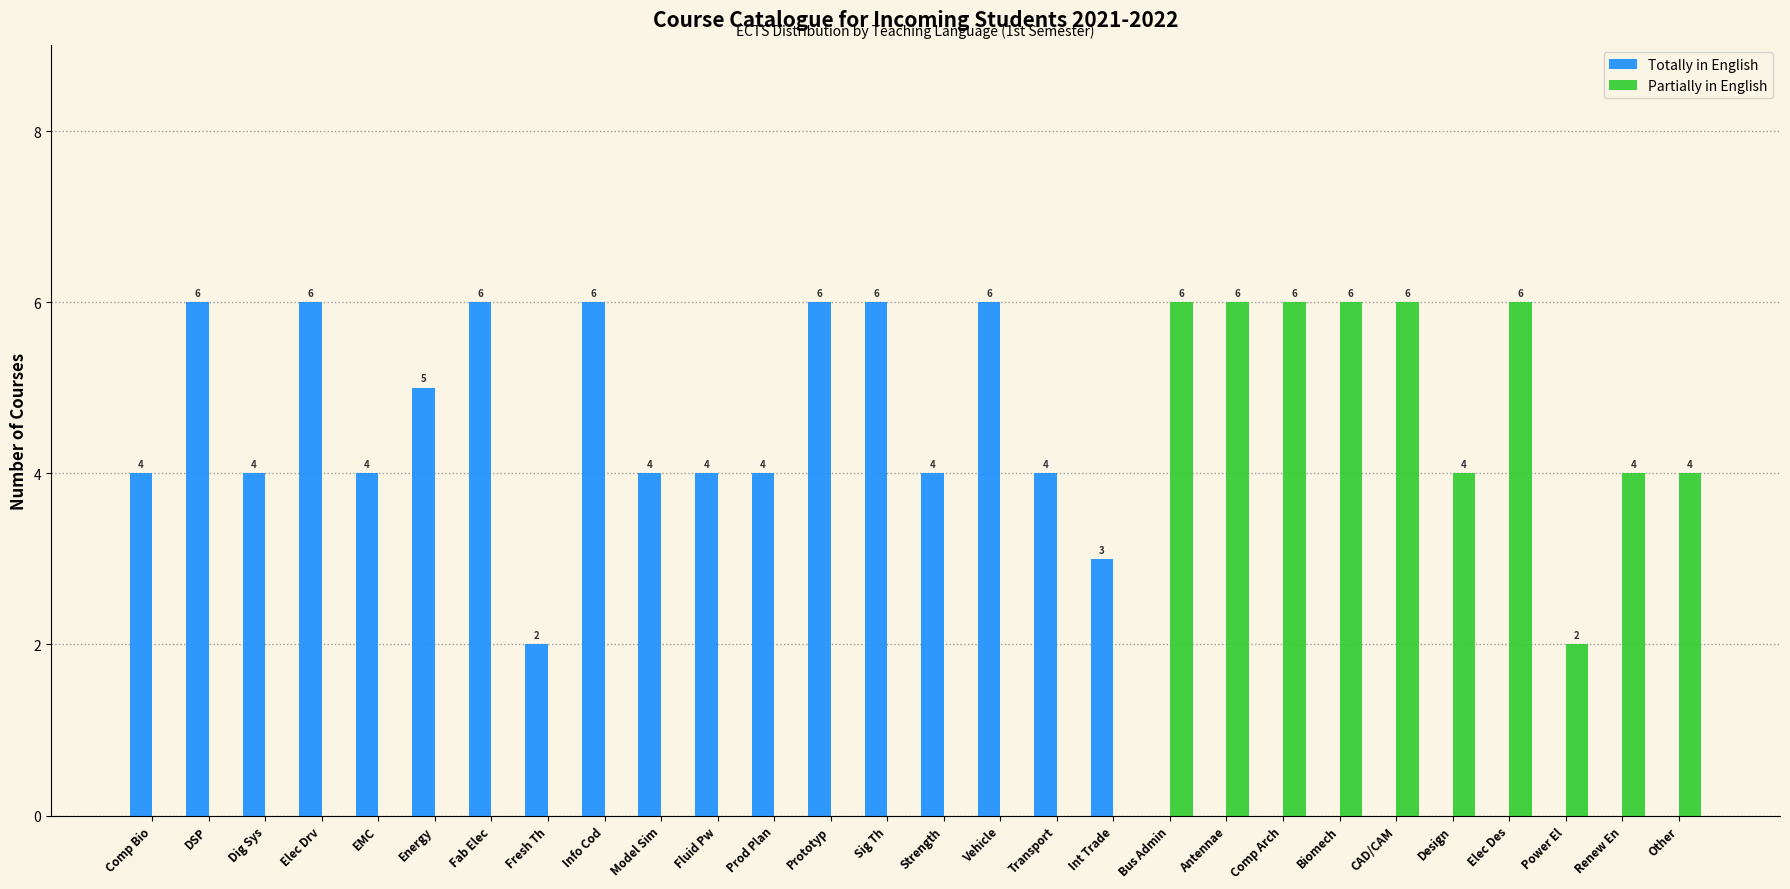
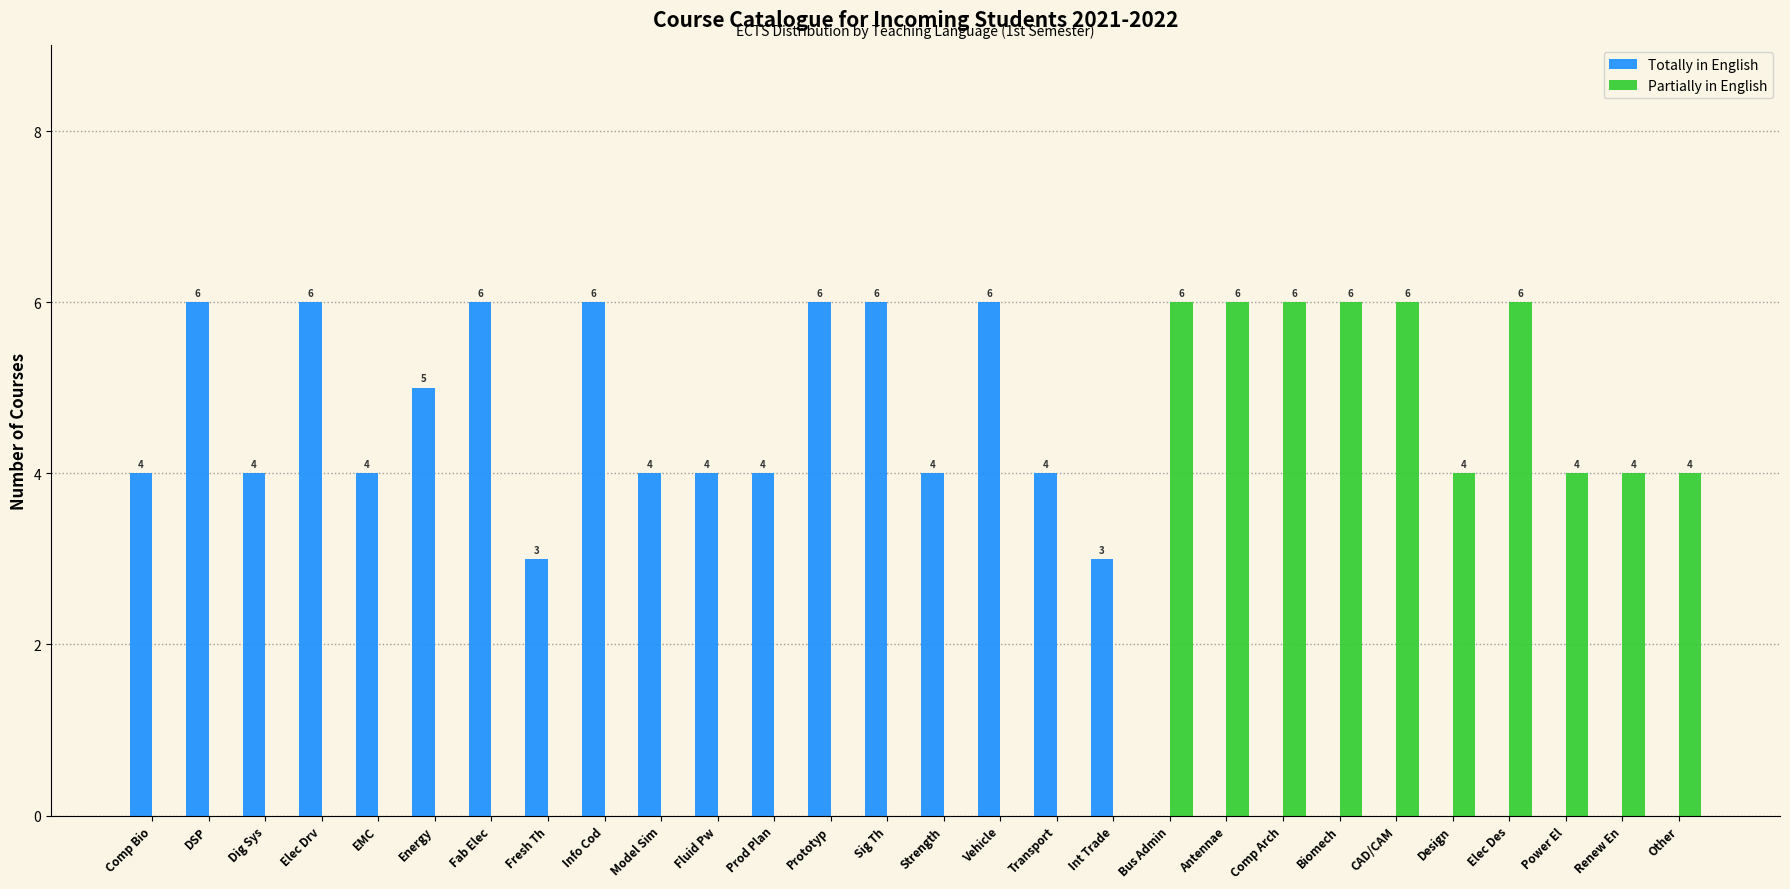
  {
    "Totally in English": {
      "Comp Bio": 4,
      "DSP": 6,
      "Dig Sys": 4,
      "Elec Drv": 6,
      "EMC": 4,
      "Energy": 5,
      "Fab Elec": 6,
-     "Fresh Th": 2,
+     "Fresh Th": 3,
      "Info Cod": 6,
      "Model Sim": 4,
      "Fluid Pw": 4,
      "Prod Plan": 4,
      "Prototyp": 6,
      "Sig Th": 6,
      "Strength": 4,
      "Vehicle": 6,
      "Transport": 4,
      "Int Trade": 3
    },
    "Partially in English": {
      "Bus Admin": 6,
      "Antennae": 6,
      "Comp Arch": 6,
      "Biomech": 6,
      "CAD/CAM": 6,
      "Design": 4,
      "Elec Des": 6,
-     "Power El": 2,
+     "Power El": 4,
      "Renew En": 4,
      "Other": 4
    }
  }
